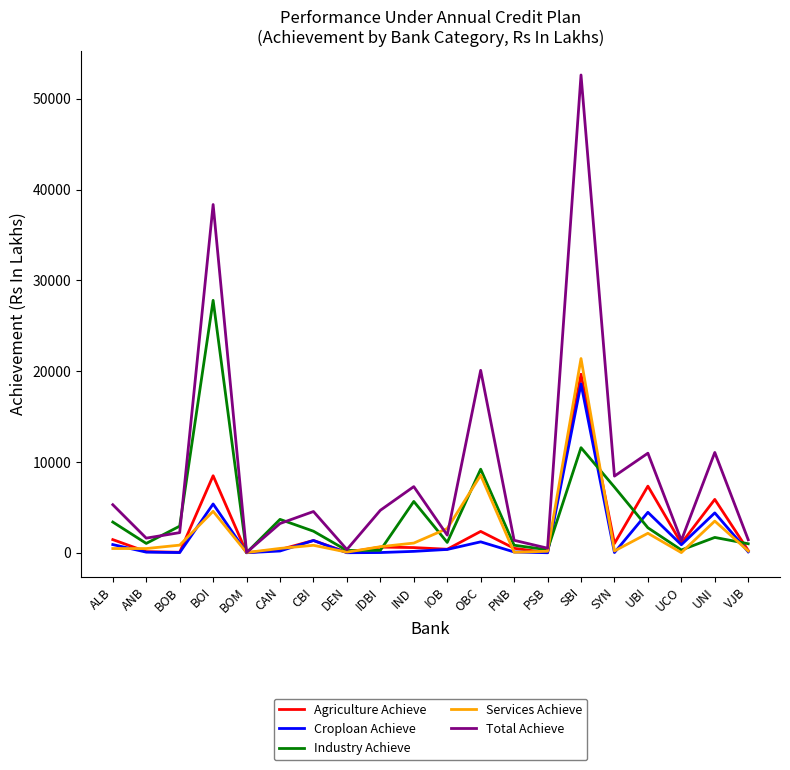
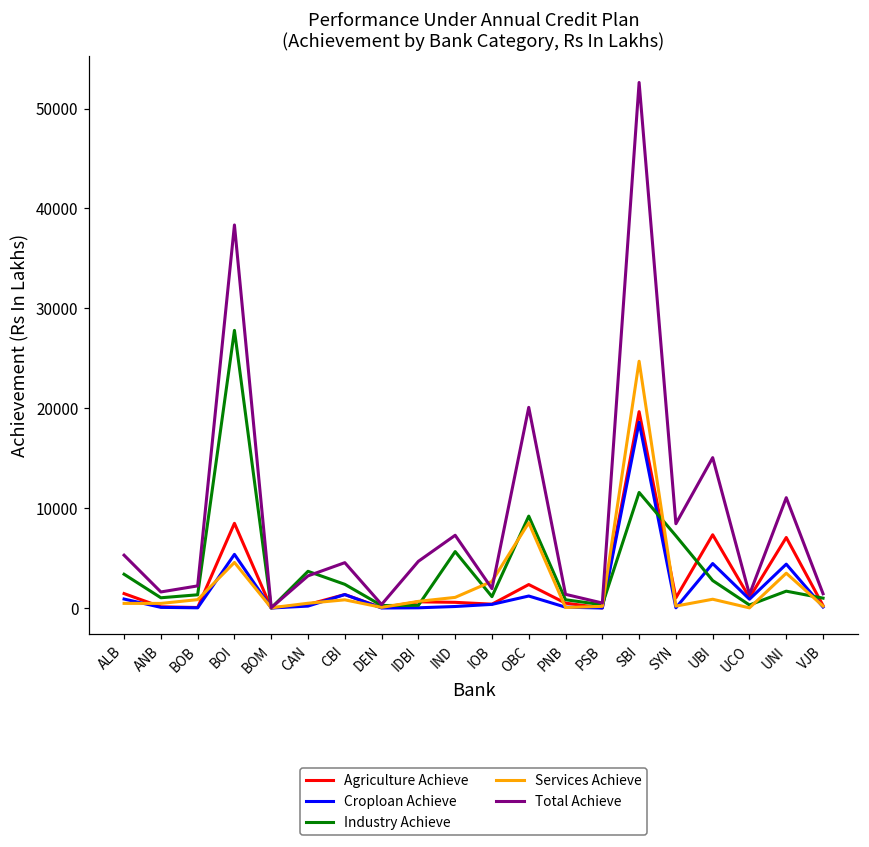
  {
    "Agriculture Achieve": {
      "ALB": 1000,
      "BOI": 8000,
      "IND": 1000,
      "OBC": 2000,
      "PNB": 0,
      "SBI": 20000,
      "SYN": 1000,
      "UBI": 7000,
-     "UNI": 6000
+     "UNI": 7000
    },
    "Croploan Achieve": {
      "ALB": 1000,
      "BOI": 5000,
      "IND": 0,
      "OBC": 1000,
      "SBI": 19000,
      "UBI": 4000,
      "UNI": 4000
    },
    "Industry Achieve": {
      "ALB": 3000,
      "ANB": 1000,
-     "BOB": 3000,
+     "BOB": 1000,
      "BOI": 28000,
      "CAN": 4000,
      "CBI": 2000,
      "IND": 6000,
      "IOB": 1000,
      "OBC": 9000,
      "PNB": 1000,
      "SBI": 12000,
      "SYN": 7000,
      "UBI": 3000,
      "UCO": 0,
      "UNI": 2000,
      "VJB": 1000
    },
    "Services Achieve": {
      "ALB": 0,
      "ANB": 0,
      "BOB": 1000,
      "BOI": 5000,
      "CBI": 1000,
      "IND": 1000,
      "IOB": 3000,
      "OBC": 9000,
-     "SBI": 21000,
-     "UBI": 2000,
+     "SBI": 25000,
+     "UBI": 1000,
      "UCO": 0,
      "UNI": 3000
    },
    "Total Achieve": {
      "ALB": 5000,
      "ANB": 2000,
      "BOB": 2000,
      "BOI": 38000,
      "CAN": 3000,
      "CBI": 5000,
      "IDBI": 5000,
      "IND": 7000,
      "IOB": 2000,
      "OBC": 20000,
      "PNB": 1000,
      "SBI": 53000,
      "SYN": 8000,
-     "UBI": 11000,
+     "UBI": 15000,
      "UCO": 1000,
      "UNI": 11000,
      "VJB": 1000
    }
  }
